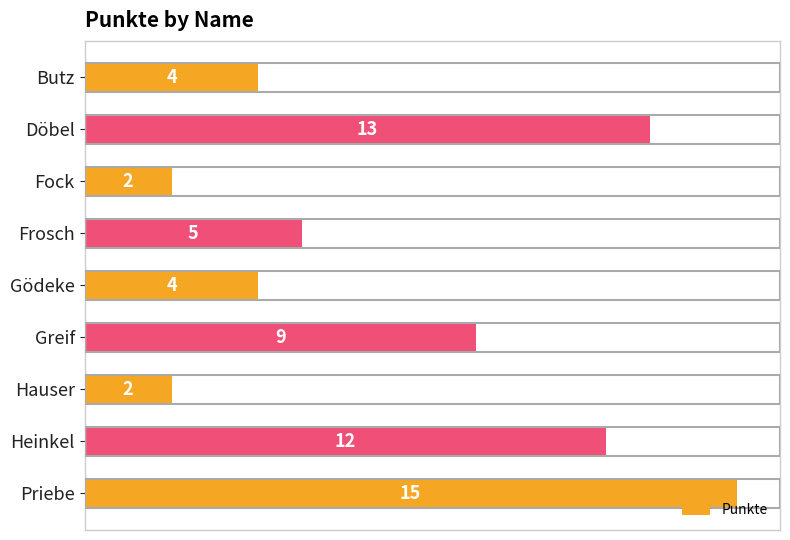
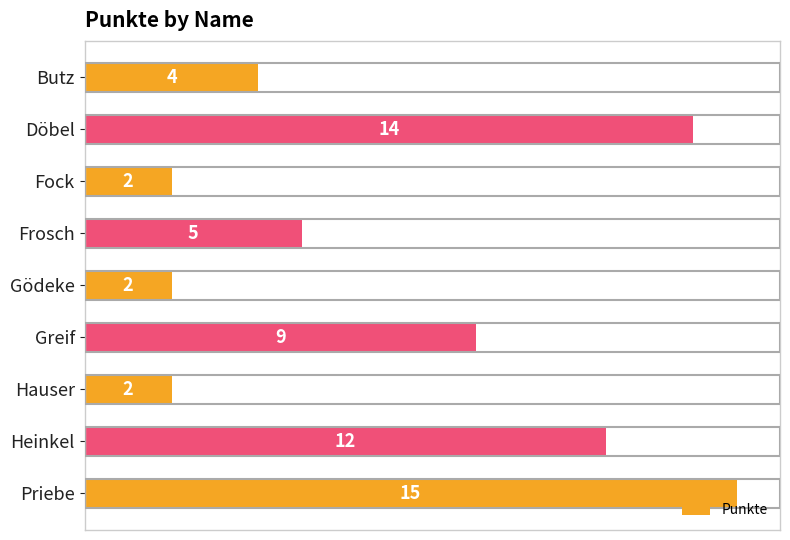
  {
    "Butz": 4,
-   "Döbel": 13,
+   "Döbel": 14,
    "Fock": 2,
    "Frosch": 5,
-   "Gödeke": 4,
+   "Gödeke": 2,
    "Greif": 9,
    "Hauser": 2,
    "Heinkel": 12,
    "Priebe": 15
  }
